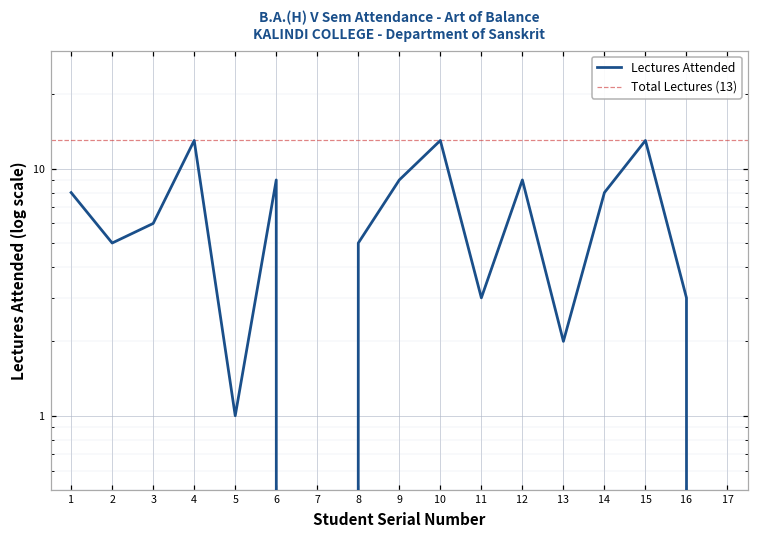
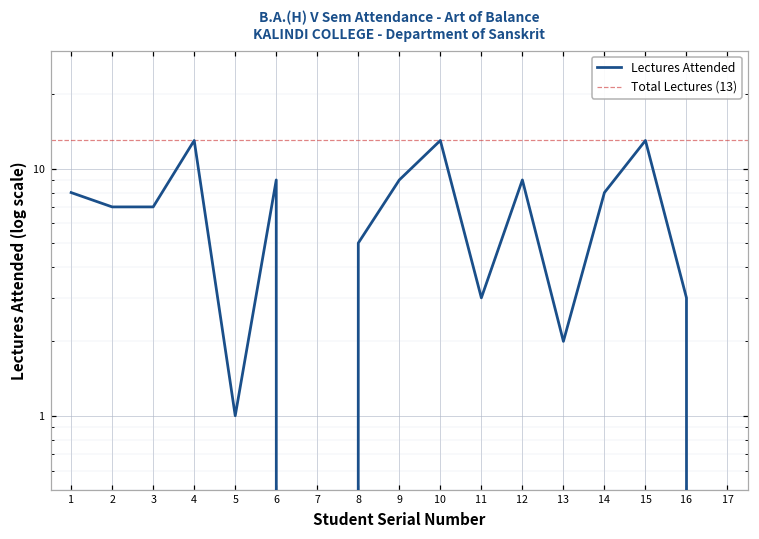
  {
    "1": 8,
-   "2": 5,
-   "3": 6,
+   "2": 7,
+   "3": 7,
    "4": 13,
    "5": 1,
    "6": 9,
    "8": 5,
    "9": 9,
    "10": 13,
    "11": 3,
    "12": 9,
    "13": 2,
    "14": 8,
    "15": 13,
    "16": 3
  }
